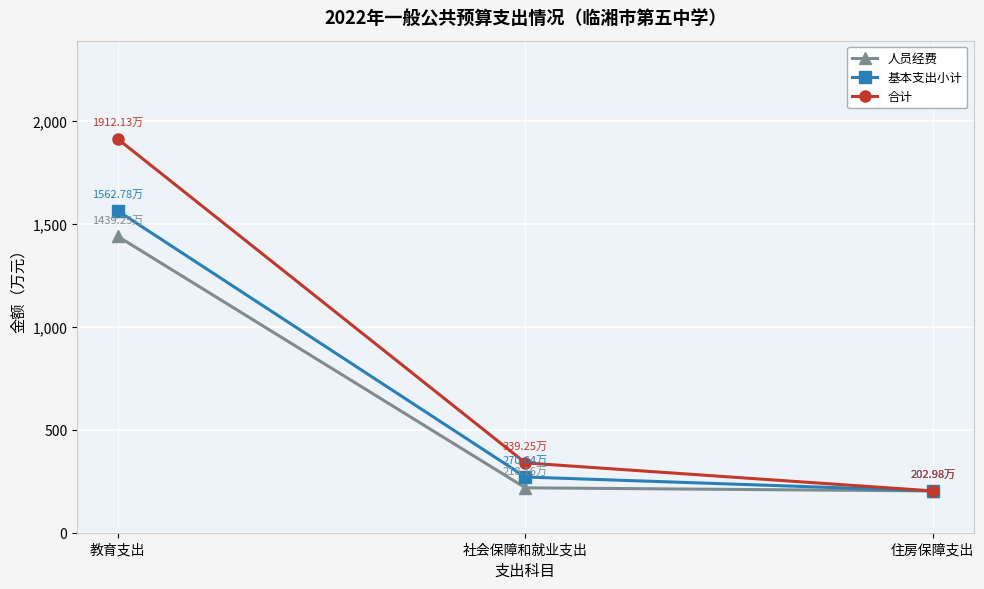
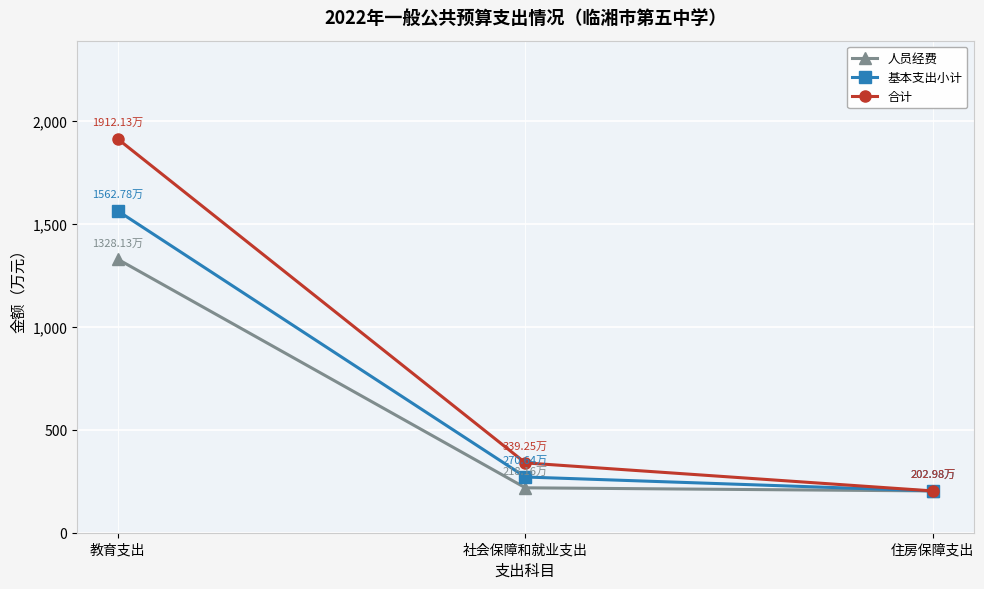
  {
    "人员经费": {
-     "教育支出": "1439.25万"
+     "教育支出": "1328.13万"
    },
    "基本支出小计": {
      "教育支出": "1562.78万"
    },
    "合计": {
      "教育支出": "1912.13万",
      "社会保障和就业支出": "339.25万"
    }
  }
